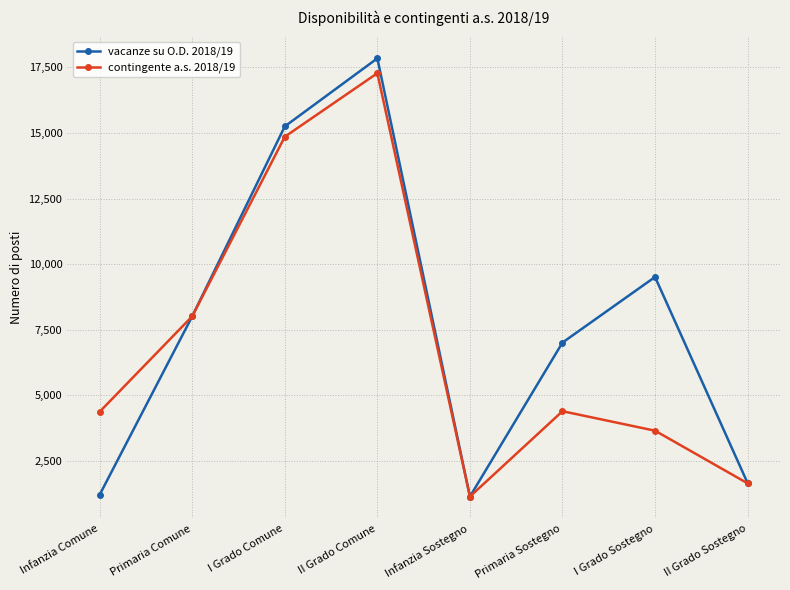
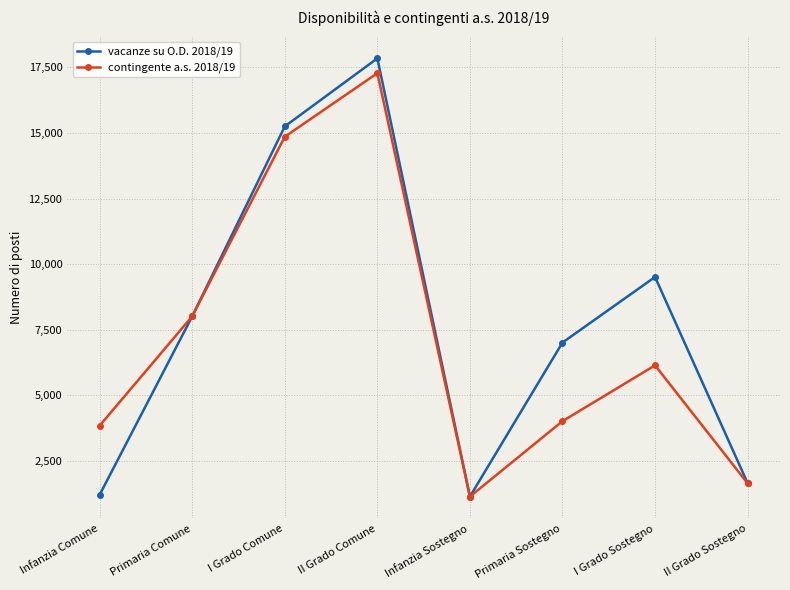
  {
    "vacanze su O.D. 2018/19": {
      "Infanzia Comune": "1,200",
      "I Grado Comune": "15,300",
      "II Grado Comune": "17,800",
      "Primaria Sostegno": "7,000",
      "I Grado Sostegno": "9,500"
    },
    "contingente a.s. 2018/19": {
-     "Infanzia Comune": "4,400",
+     "Infanzia Comune": "3,800",
      "I Grado Comune": "14,900",
      "II Grado Comune": "17,300",
-     "Primaria Sostegno": "4,400",
-     "I Grado Sostegno": "3,700"
+     "Primaria Sostegno": "4,000",
+     "I Grado Sostegno": "6,100"
    }
  }
